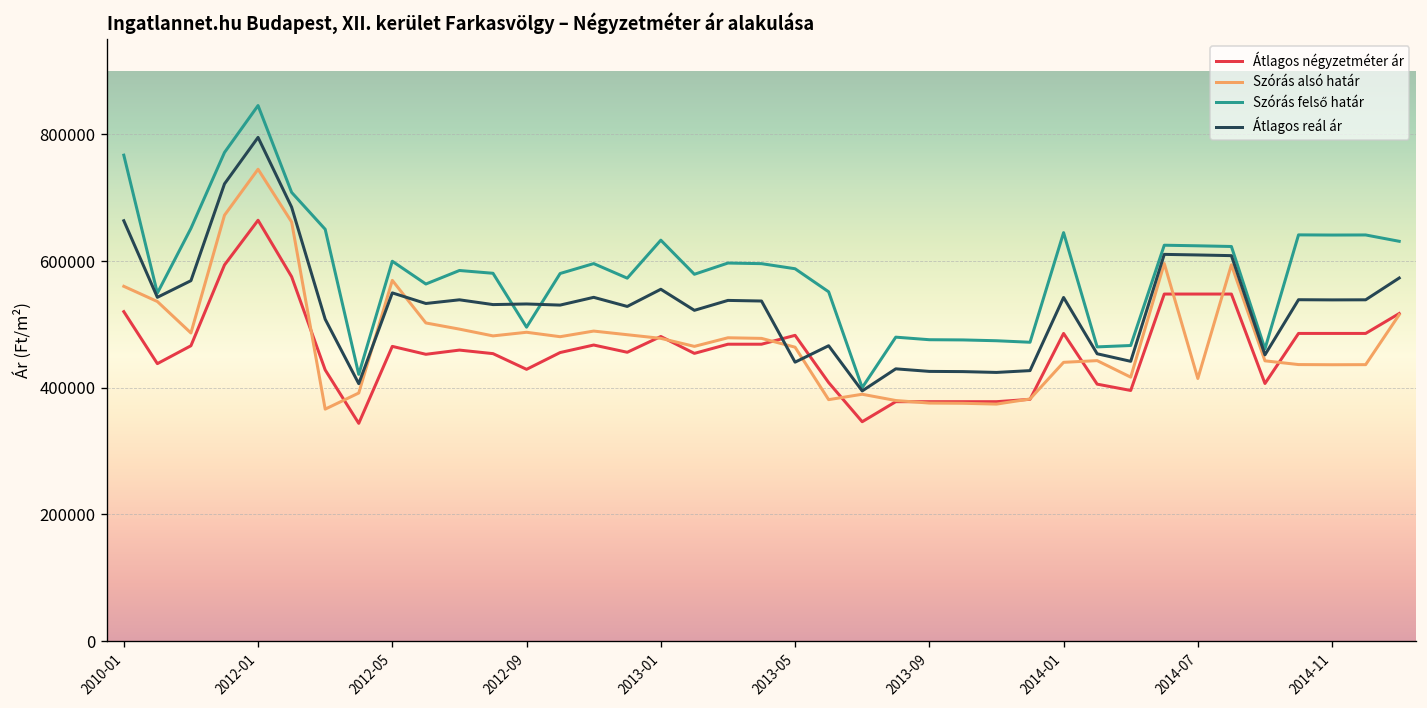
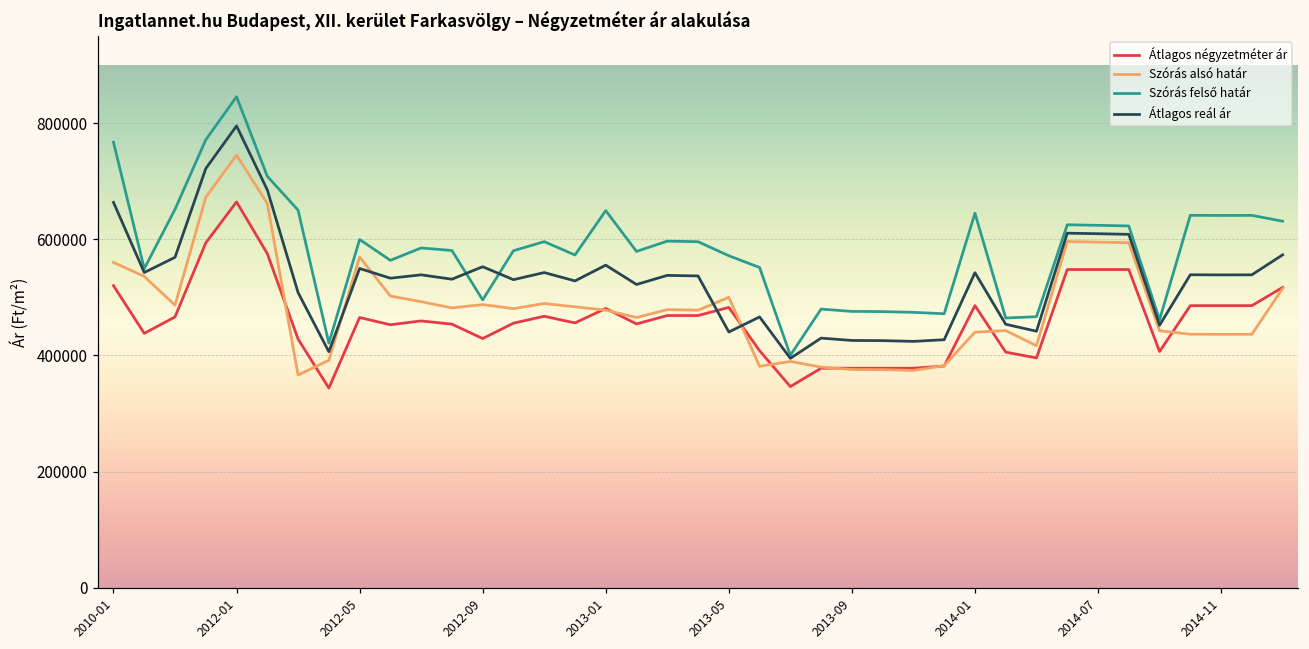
  {
    "Átlagos négyzetméter ár": {
      "2010-01": 520000,
      "2012-01": 660000,
      "2012-05": 470000,
      "2012-09": 430000,
      "2013-05": 480000,
      "2014-01": 490000,
      "2014-07": 550000,
      "2014-11": 490000
    },
    "Szórás alsó határ": {
      "2010-01": 560000,
      "2012-01": 750000,
      "2012-05": 570000,
      "2012-09": 490000,
-     "2013-05": 460000,
+     "2013-05": 500000,
      "2014-01": 440000,
-     "2014-07": 410000,
+     "2014-07": 600000,
      "2014-11": 440000
    },
    "Szórás felső határ": {
      "2010-01": 770000,
      "2012-01": 850000,
      "2012-05": 600000,
      "2012-09": 500000,
-     "2013-01": 630000,
-     "2013-05": 590000,
+     "2013-01": 650000,
+     "2013-05": 570000,
      "2013-09": 480000,
      "2014-01": 640000,
      "2014-07": 620000,
      "2014-11": 640000
    },
    "Átlagos reál ár": {
      "2010-01": 660000,
      "2012-01": 800000,
      "2012-05": 550000,
-     "2012-09": 530000,
+     "2012-09": 550000,
      "2013-01": 560000,
      "2013-05": 440000,
      "2013-09": 430000,
      "2014-01": 540000,
      "2014-07": 610000,
      "2014-11": 540000
    }
  }
